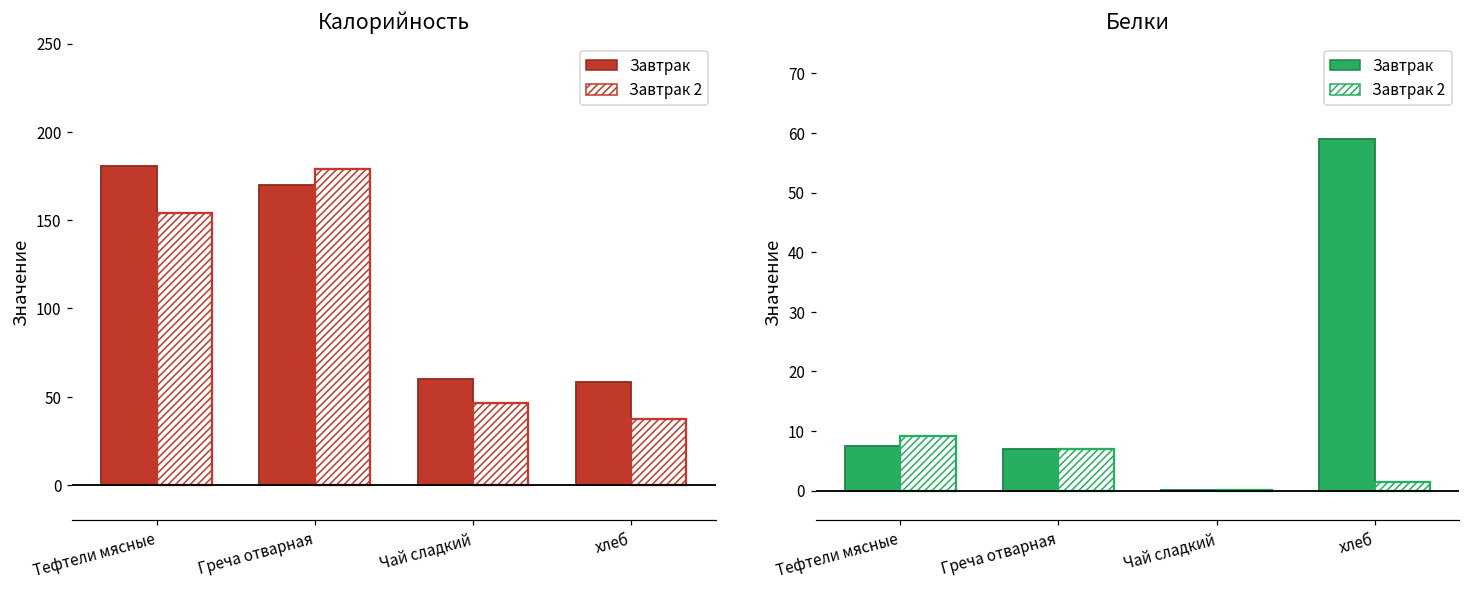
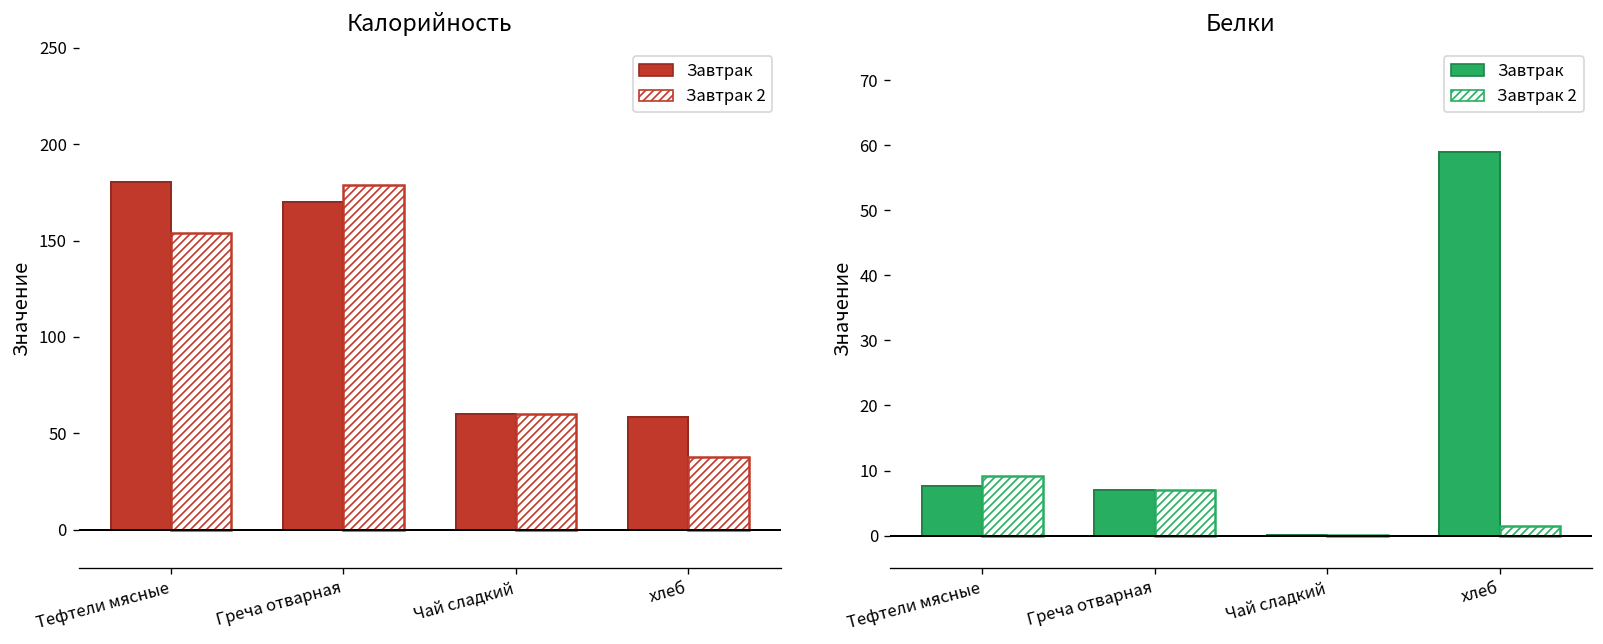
  {
    "Калорийность": {
      "Завтрак 2": {
        "Тефтели мясные": 154,
        "Греча отварная": 179,
-       "Чай сладкий": 46,
+       "Чай сладкий": 60,
        "хлеб": 37
      }
    },
    "Белки": {
      "Завтрак": {
        "Тефтели мясные": 8,
        "Греча отварная": 7,
        "хлеб": 59
      },
      "Завтрак 2": {
        "Тефтели мясные": 9,
        "Греча отварная": 7,
        "хлеб": 2
      }
    }
  }
